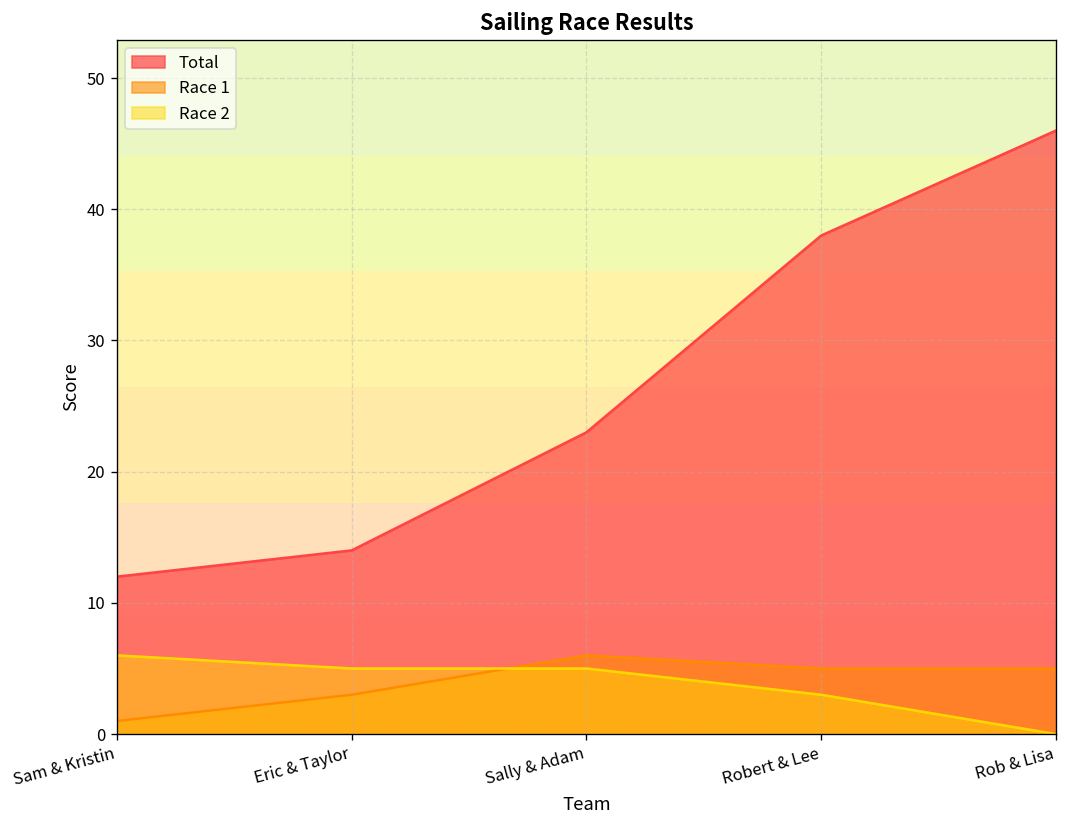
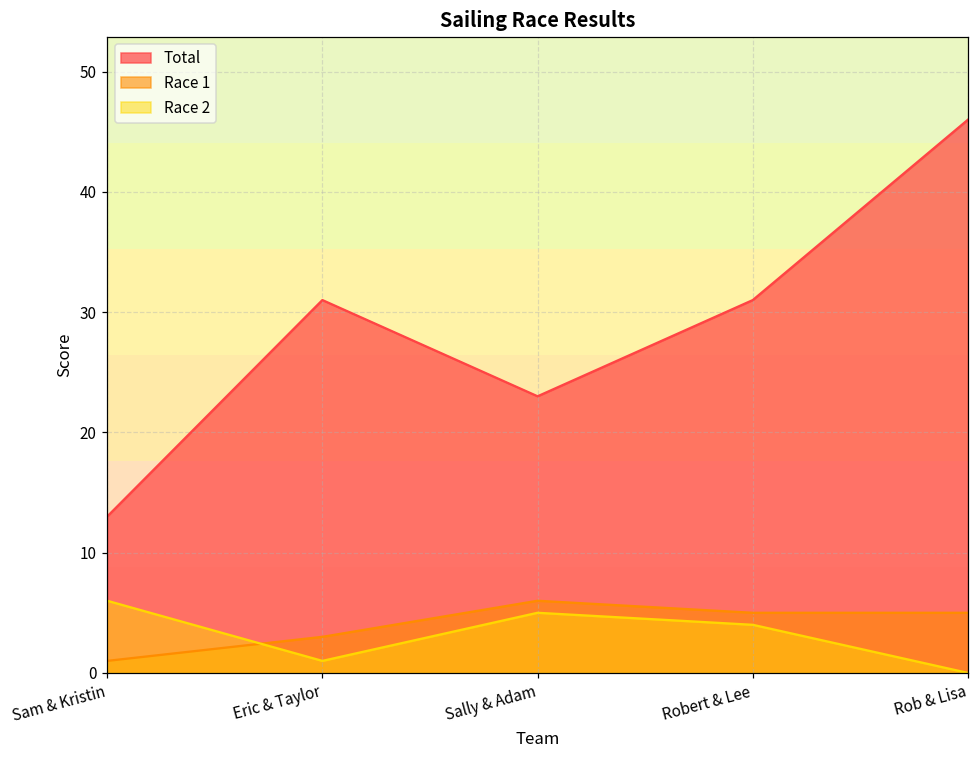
  {
    "Total": {
-     "Sam & Kristin": 12,
-     "Eric & Taylor": 14,
+     "Sam & Kristin": 13,
+     "Eric & Taylor": 31,
      "Sally & Adam": 23,
-     "Robert & Lee": 38,
+     "Robert & Lee": 31,
      "Rob & Lisa": 46
    },
    "Race 1": {
      "Sam & Kristin": 1,
      "Eric & Taylor": 3,
      "Sally & Adam": 6,
      "Robert & Lee": 5,
      "Rob & Lisa": 5
    },
    "Race 2": {
      "Sam & Kristin": 6,
-     "Eric & Taylor": 5,
+     "Eric & Taylor": 1,
      "Sally & Adam": 5,
-     "Robert & Lee": 3,
+     "Robert & Lee": 4,
      "Rob & Lisa": 0
    }
  }
